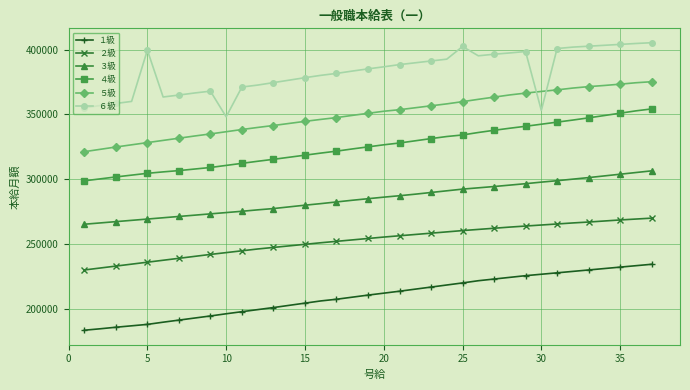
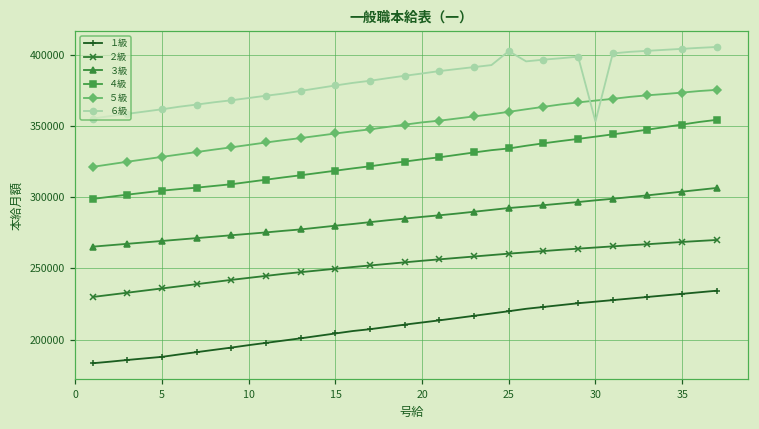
  {
    "６級": {
-     "5": 400000,
-     "10": 348000,
+     "5": 362000,
+     "10": 370000,
      "15": 378000,
      "20": 387000,
      "25": 402000,
      "30": 353000,
      "35": 404000
    }
  }
